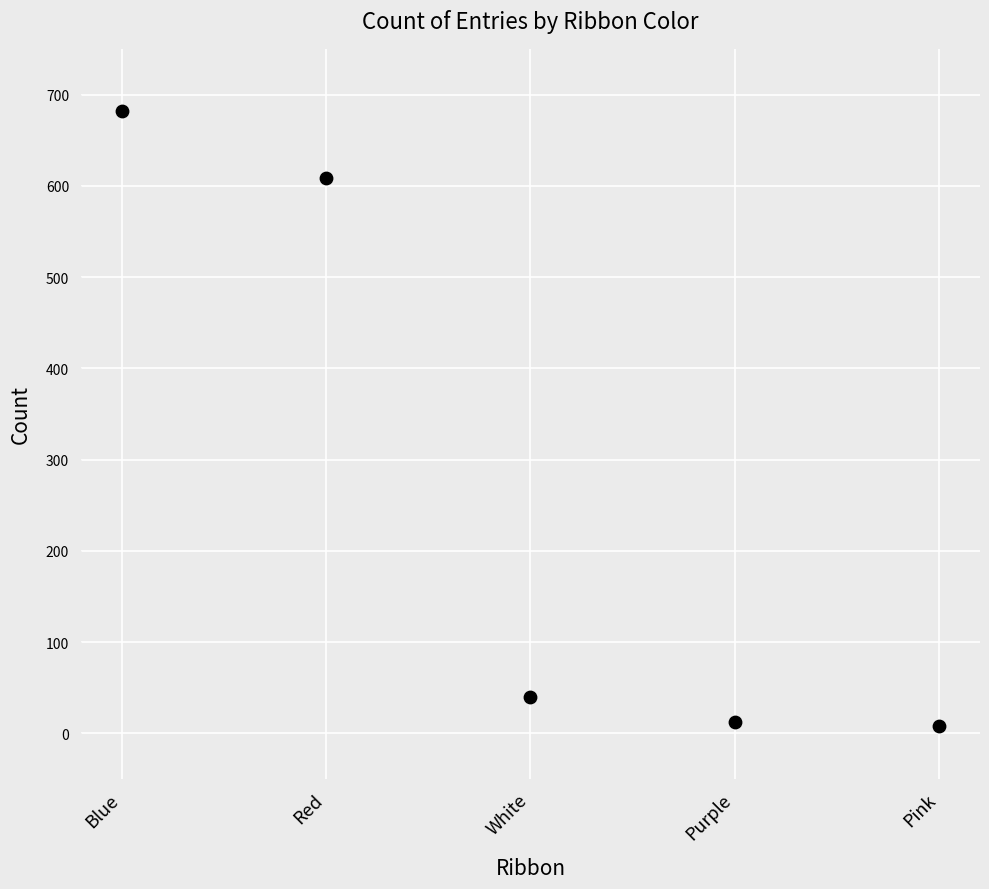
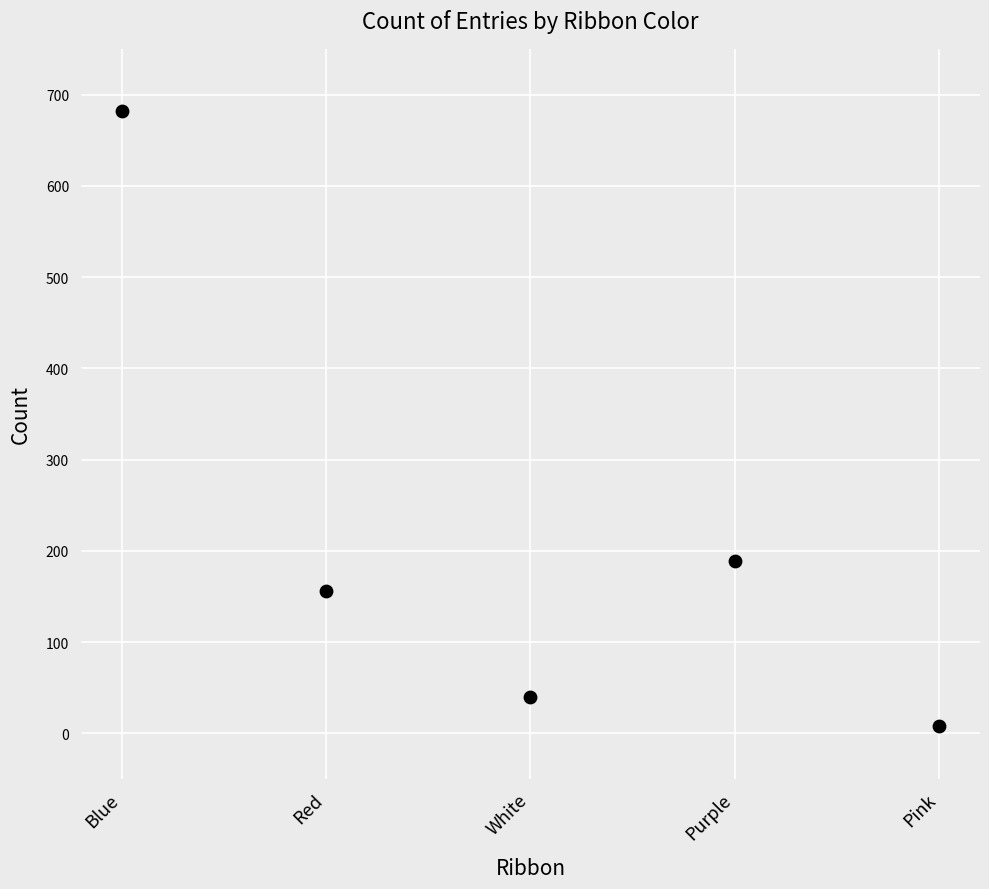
  {
-   "Red": 610,
-   "Purple": 10
+   "Red": 160,
+   "Purple": 190
  }
